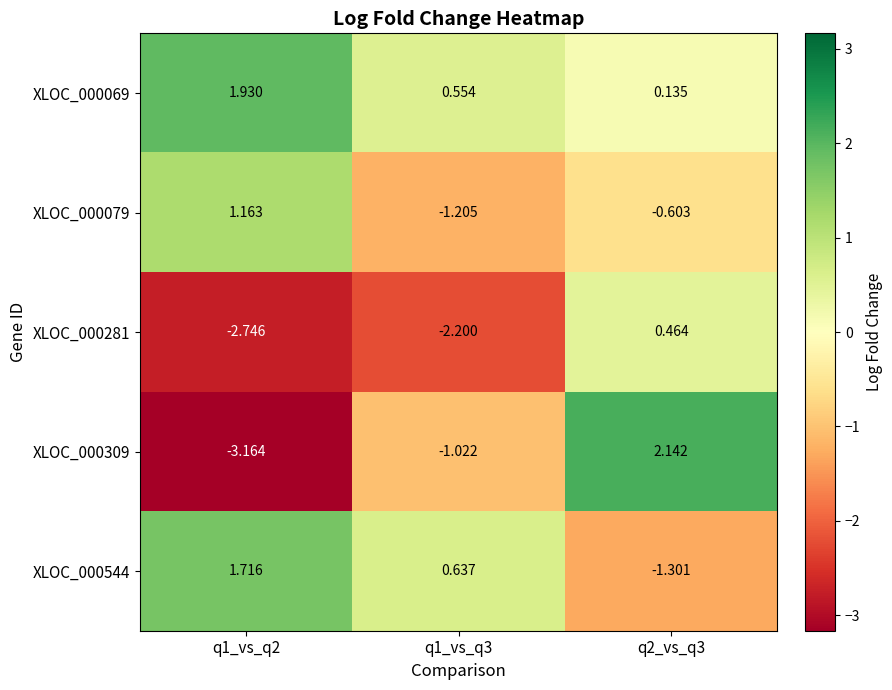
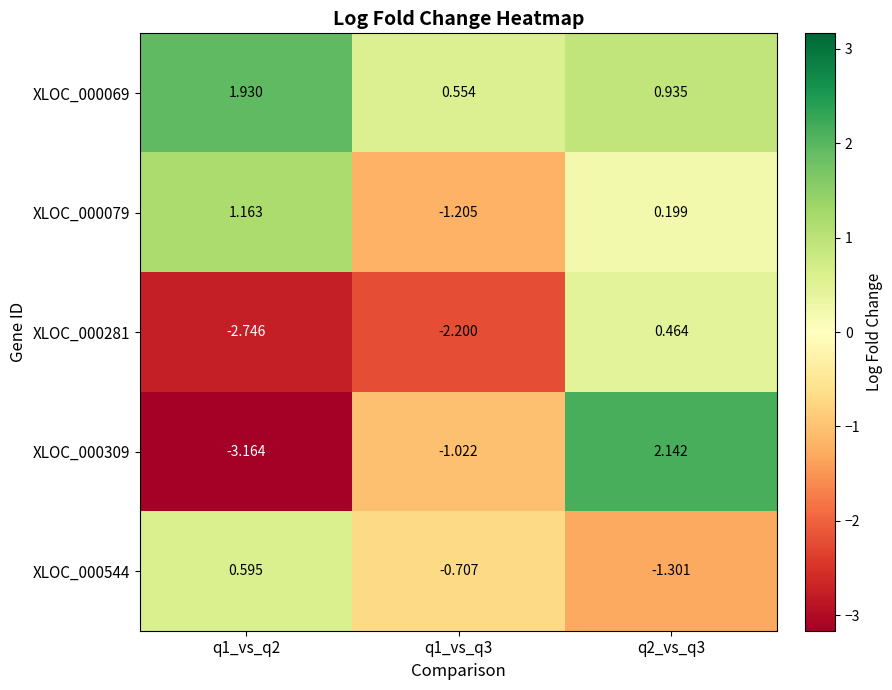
  {
    "XLOC_000069": {
      "q1_vs_q2": 1.930,
      "q1_vs_q3": 0.554,
-     "q2_vs_q3": 0.135
+     "q2_vs_q3": 0.935
    },
    "XLOC_000079": {
      "q1_vs_q2": 1.163,
      "q1_vs_q3": -1.205,
-     "q2_vs_q3": -0.603
+     "q2_vs_q3": 0.199
    },
    "XLOC_000281": {
      "q1_vs_q2": -2.746,
      "q1_vs_q3": -2.200,
      "q2_vs_q3": 0.464
    },
    "XLOC_000309": {
      "q1_vs_q2": -3.164,
      "q1_vs_q3": -1.022,
      "q2_vs_q3": 2.142
    },
    "XLOC_000544": {
-     "q1_vs_q2": 1.716,
-     "q1_vs_q3": 0.637,
+     "q1_vs_q2": 0.595,
+     "q1_vs_q3": -0.707,
      "q2_vs_q3": -1.301
    }
  }
